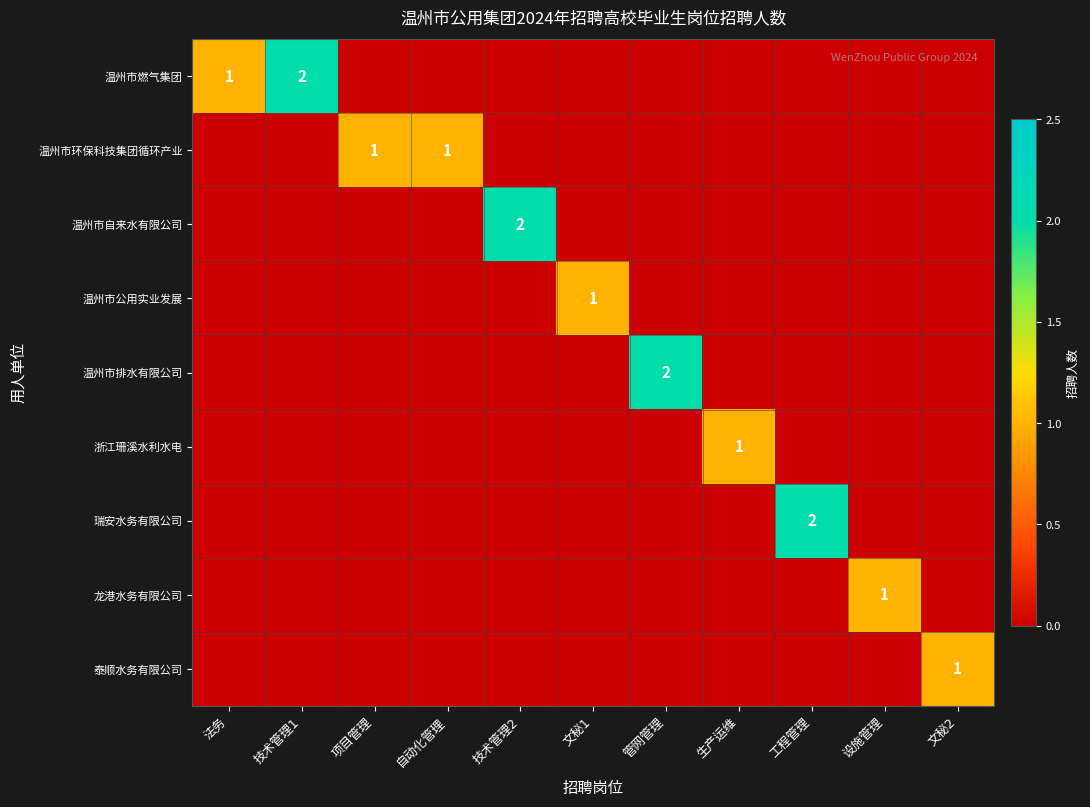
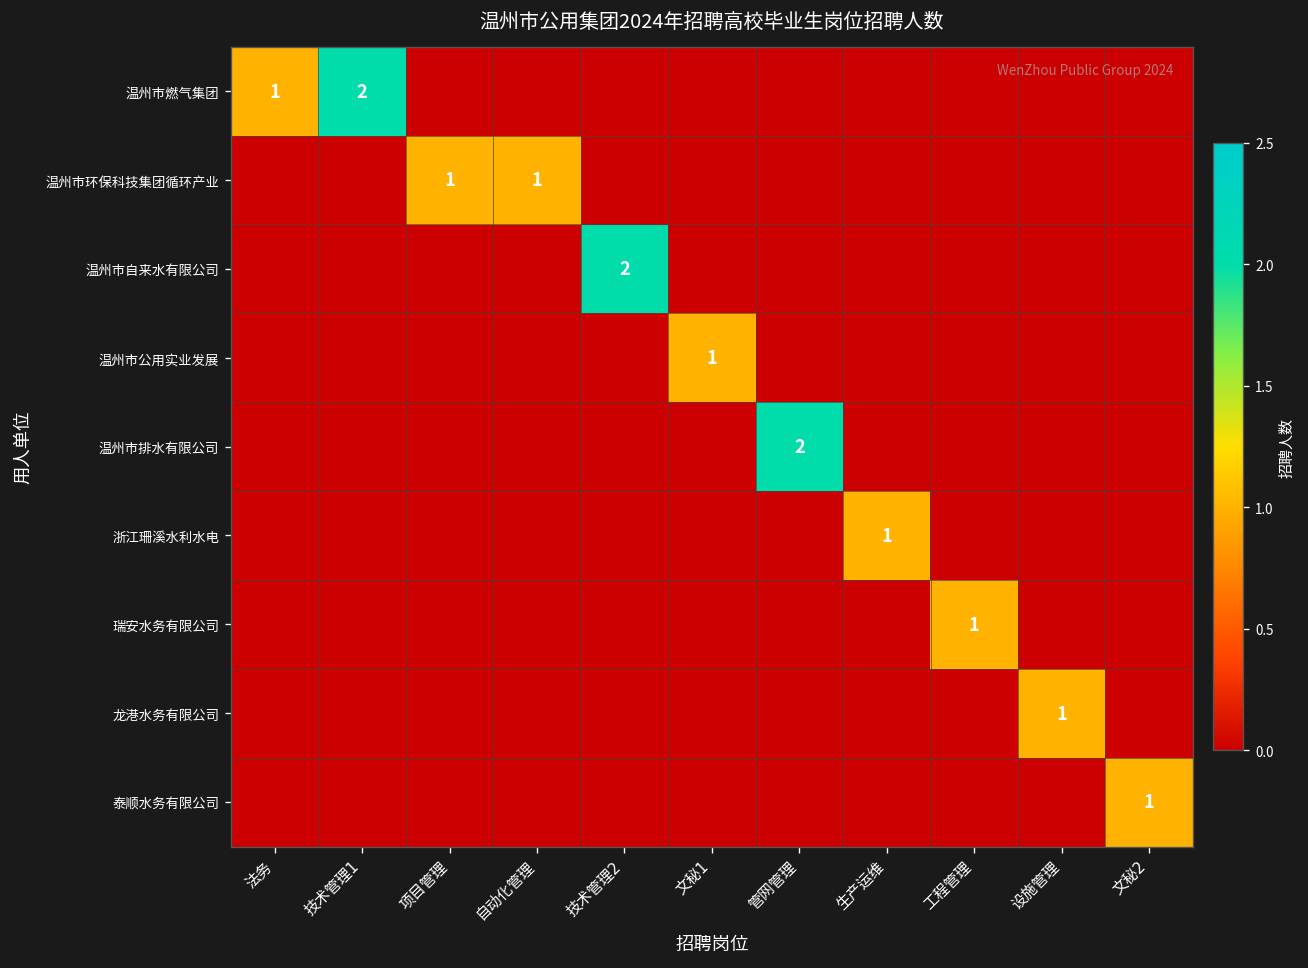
  {
    "温州市燃气集团": {
      "法务": 1,
      "技术管理1": 2,
      "设施管理": 2024
    },
    "温州市环保科技集团循环产业": {
      "项目管理": 1,
      "自动化管理": 1
    },
    "温州市自来水有限公司": {
      "技术管理2": 2
    },
    "温州市公用实业发展": {
      "文秘1": 1
    },
    "温州市排水有限公司": {
      "管网管理": 2
    },
    "浙江珊溪水利水电": {
      "生产运维": 1
    },
    "瑞安水务有限公司": {
-     "工程管理": 2
+     "工程管理": 1
    },
    "龙港水务有限公司": {
      "设施管理": 1
    },
    "泰顺水务有限公司": {
      "文秘2": 1
    }
  }
